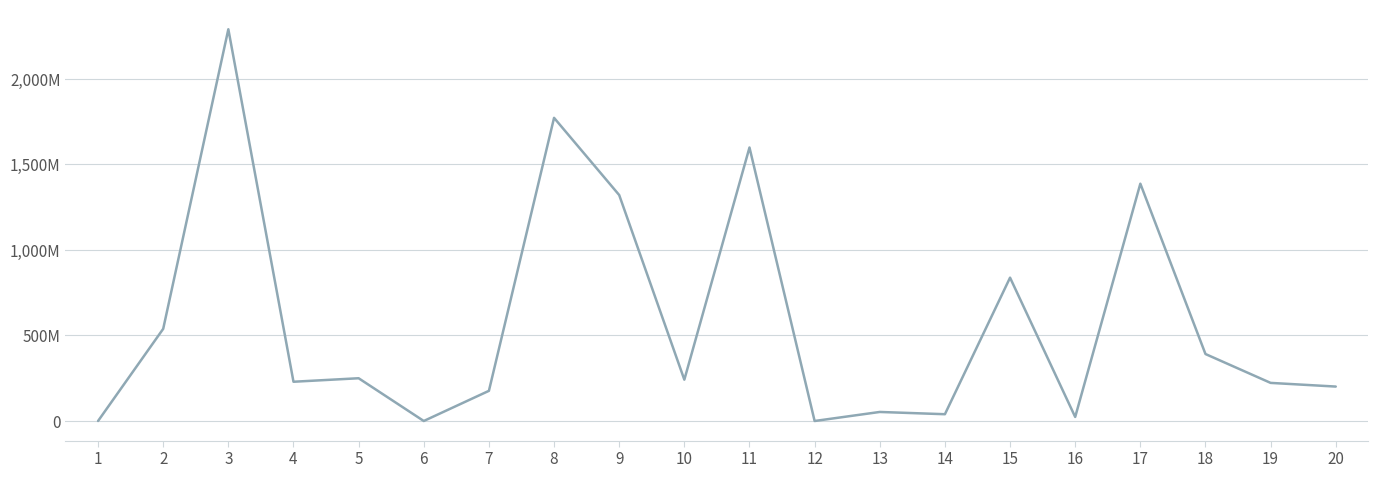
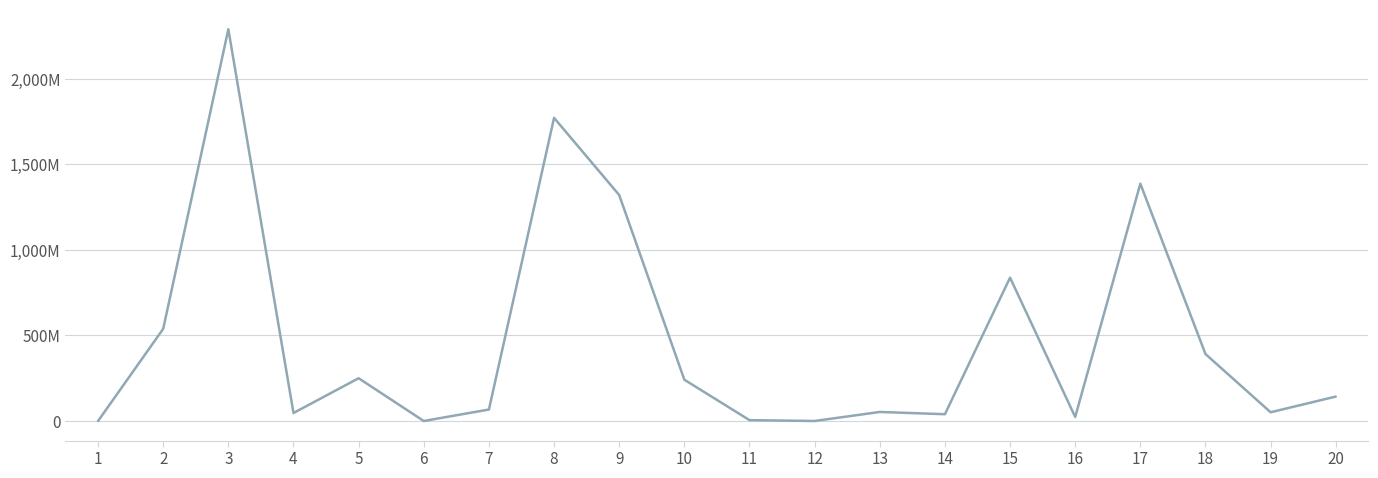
  {
    "1": "0",
    "2": "540,000,000",
    "3": "2,290,000,000",
-   "4": "230,000,000",
+   "4": "50,000,000",
    "5": "250,000,000",
    "6": "0",
-   "7": "180,000,000",
+   "7": "70,000,000",
    "8": "1,770,000,000",
    "9": "1,320,000,000",
    "10": "240,000,000",
-   "11": "1,600,000,000",
+   "11": "10,000,000",
    "12": "0",
    "13": "50,000,000",
    "14": "40,000,000",
    "15": "840,000,000",
    "16": "20,000,000",
    "17": "1,390,000,000",
    "18": "390,000,000",
-   "19": "220,000,000",
-   "20": "200,000,000"
+   "19": "50,000,000",
+   "20": "140,000,000"
  }
